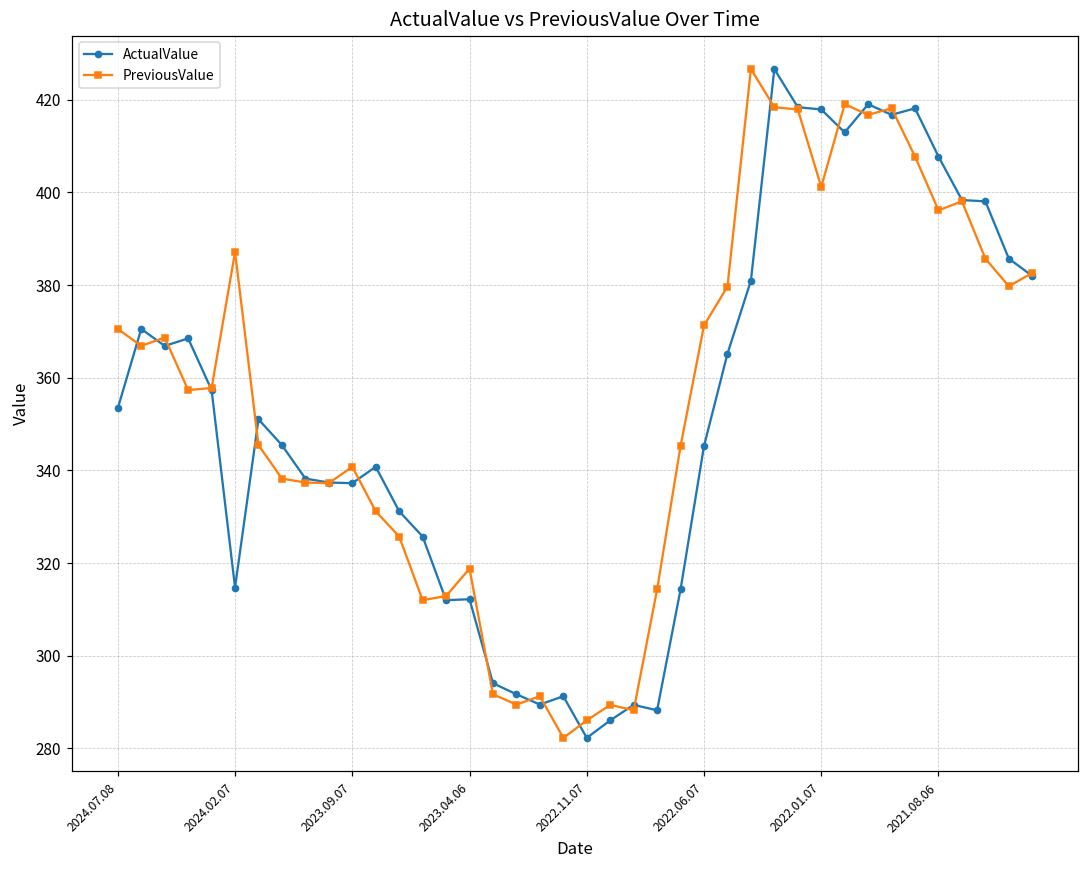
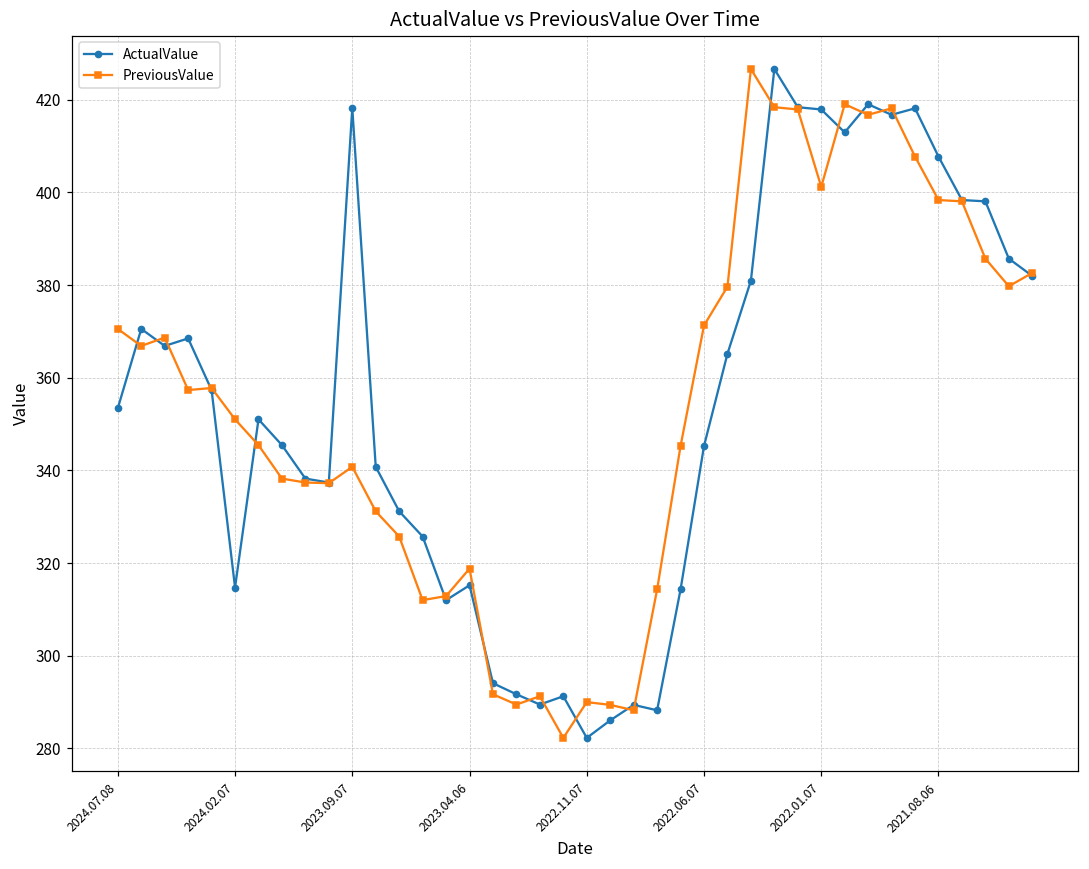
  {
    "ActualValue": {
      "2024.07.08": 353,
      "2024.02.07": 315,
-     "2023.09.07": 337,
-     "2023.04.06": 312,
+     "2023.09.07": 418,
+     "2023.04.06": 315,
      "2022.11.07": 282,
      "2022.06.07": 345,
      "2022.01.07": 418,
      "2021.08.06": 408
    },
    "PreviousValue": {
      "2024.07.08": 371,
-     "2024.02.07": 387,
+     "2024.02.07": 351,
      "2023.09.07": 341,
      "2023.04.06": 319,
-     "2022.11.07": 286,
+     "2022.11.07": 290,
      "2022.06.07": 371,
      "2022.01.07": 401,
-     "2021.08.06": 396
+     "2021.08.06": 398
    }
  }
